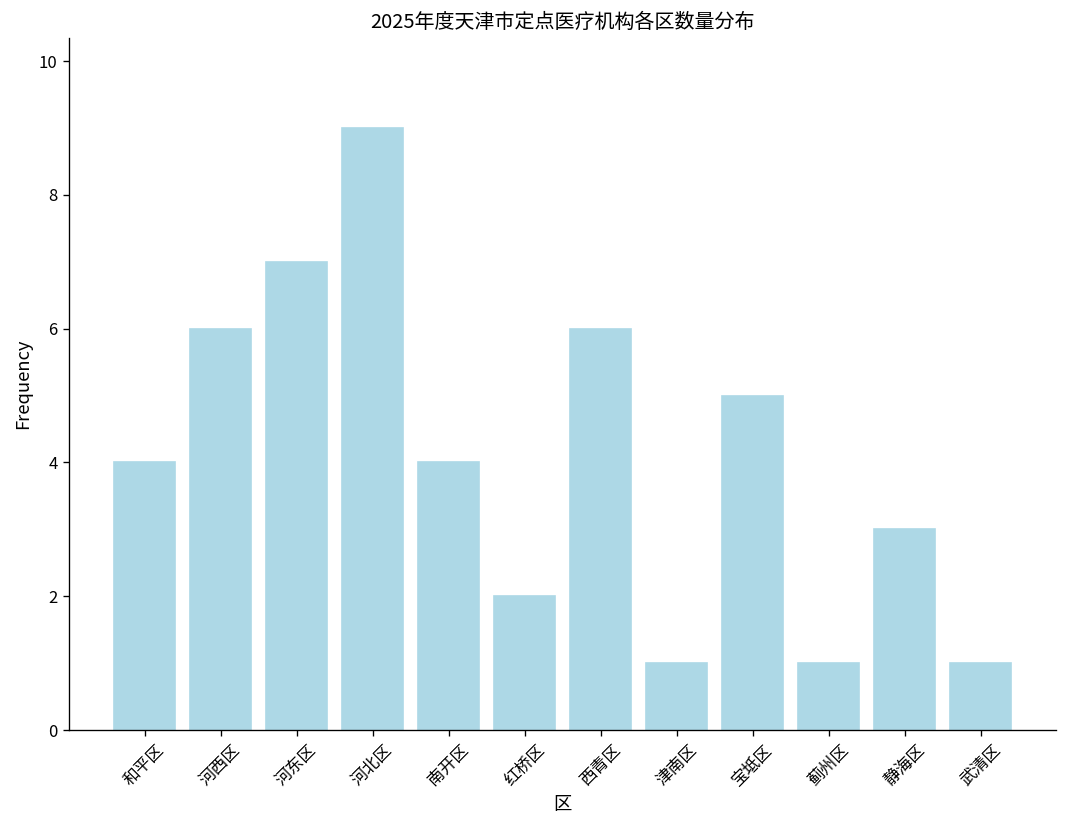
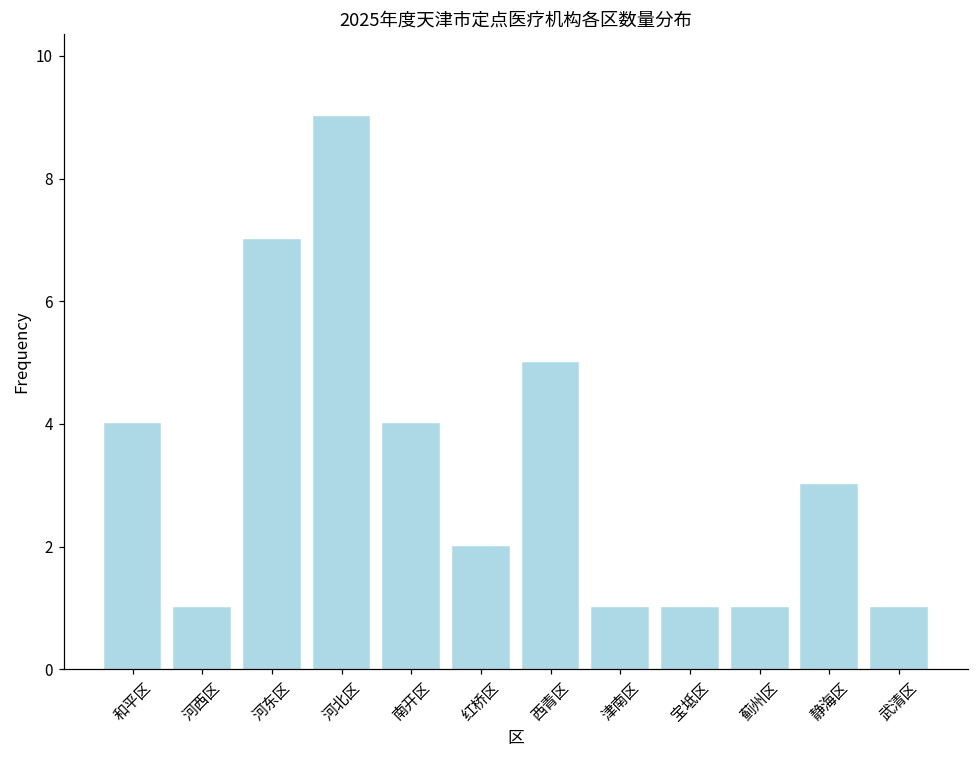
  {
    "和平区": 4,
-   "河西区": 6,
+   "河西区": 1,
    "河东区": 7,
    "河北区": 9,
    "南开区": 4,
    "红桥区": 2,
-   "西青区": 6,
+   "西青区": 5,
    "津南区": 1,
-   "宝坻区": 5,
+   "宝坻区": 1,
    "蓟州区": 1,
    "静海区": 3,
    "武清区": 1
  }
